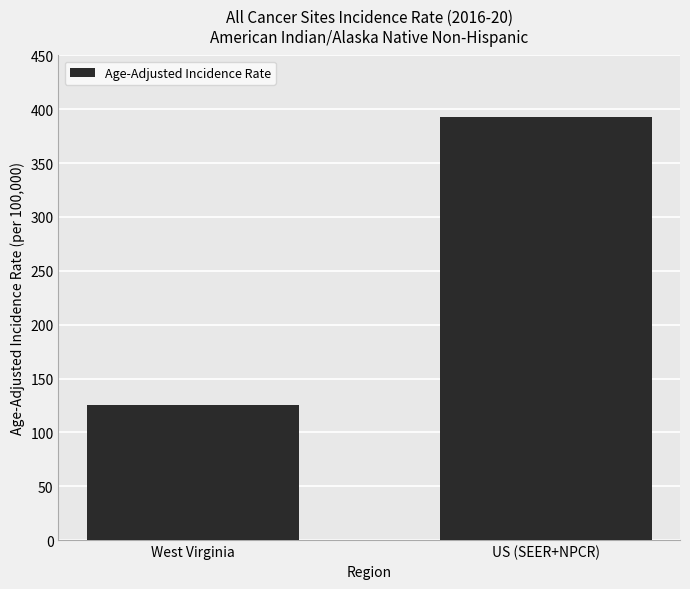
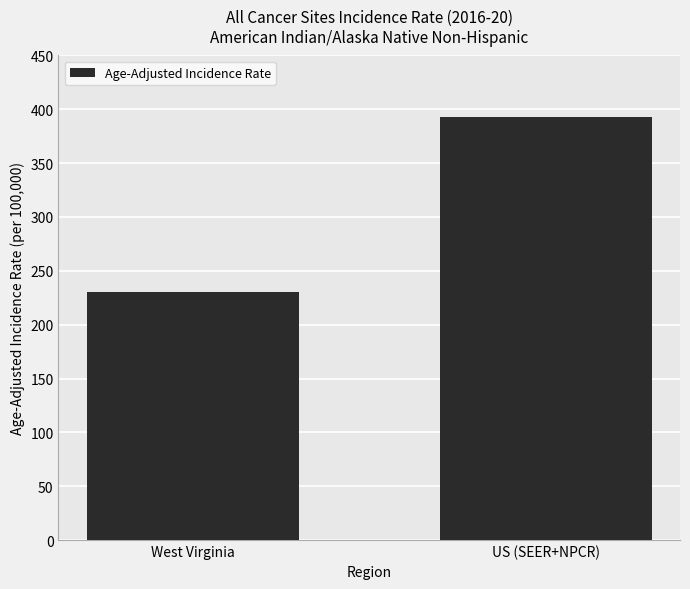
  {
-   "West Virginia": 126,
+   "West Virginia": 230,
    "US (SEER+NPCR)": 393
  }
